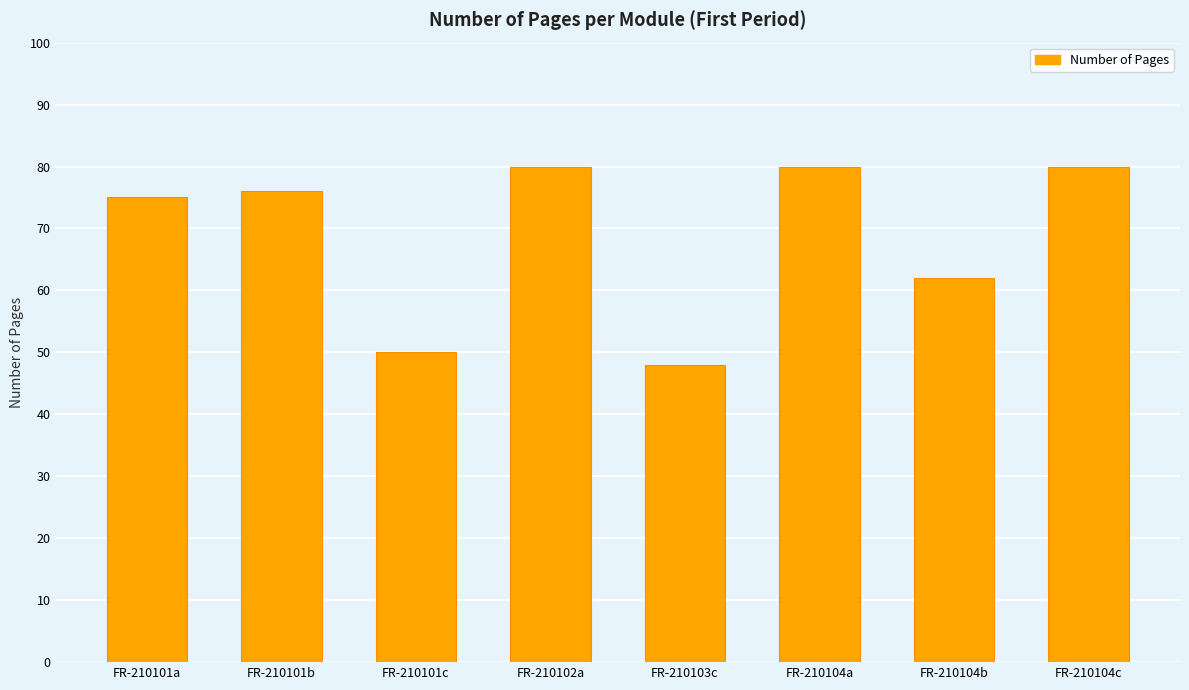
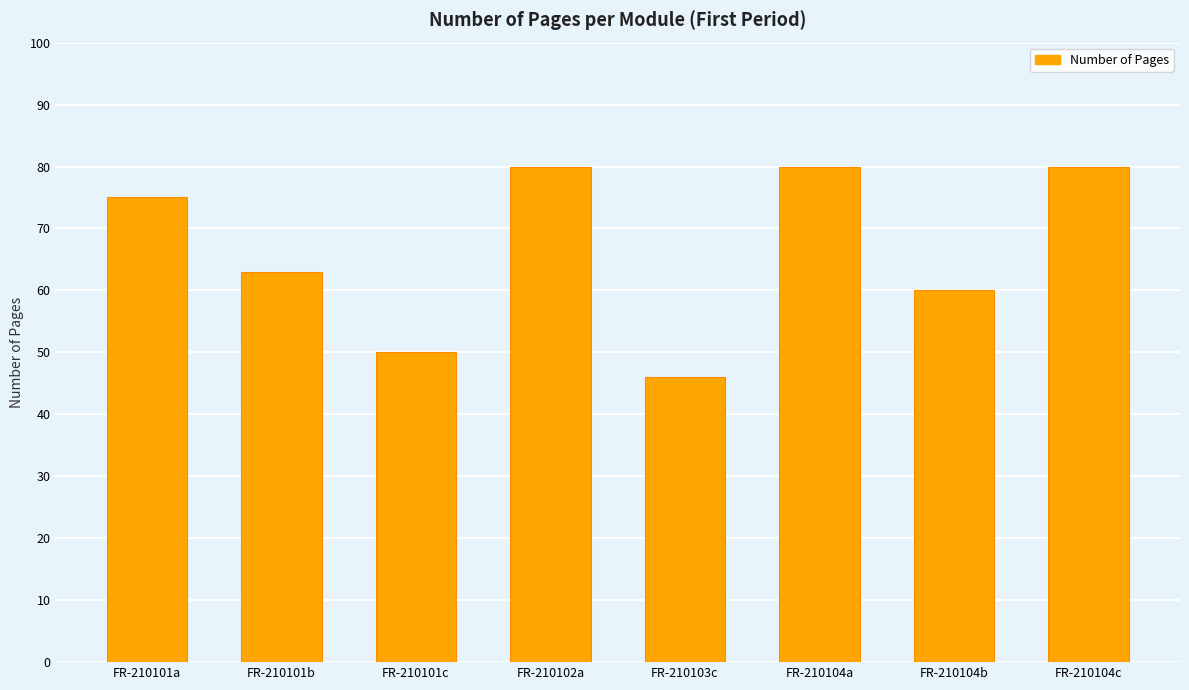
  {
    "FR-210101a": 75,
-   "FR-210101b": 76,
+   "FR-210101b": 63,
    "FR-210101c": 50,
    "FR-210102a": 80,
-   "FR-210103c": 48,
+   "FR-210103c": 46,
    "FR-210104a": 80,
-   "FR-210104b": 62,
+   "FR-210104b": 60,
    "FR-210104c": 80
  }
